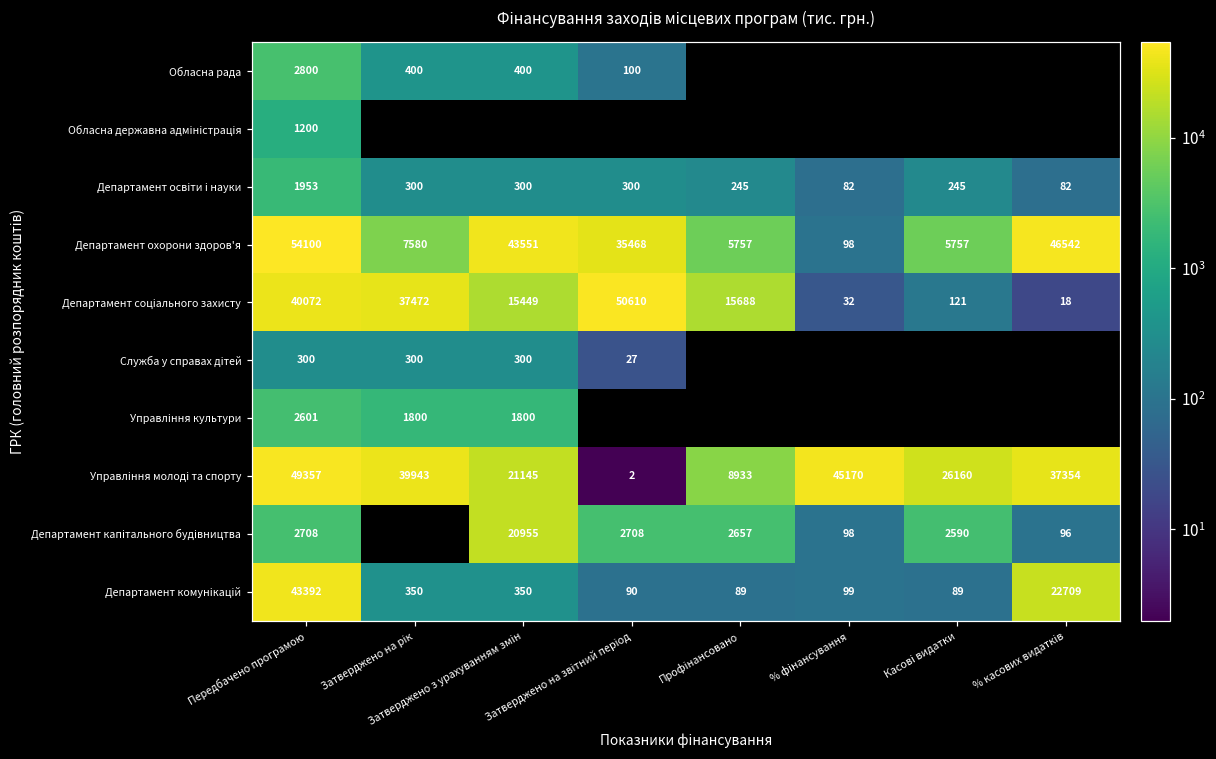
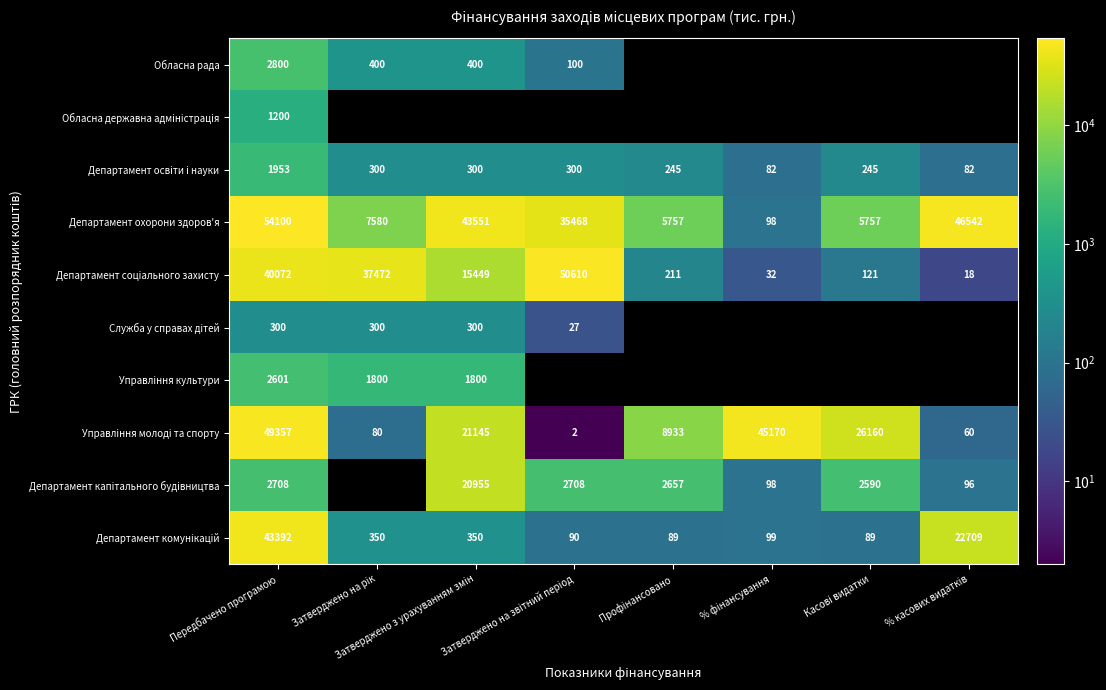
  {
    "Обласна рада": {
      "Передбачено програмою": 2800,
      "Затверджено на рік": 400,
      "Затверджено з урахуванням змін": 400,
      "Затверджено на звітний період": 100
    },
    "Обласна державна адміністрація": {
      "Передбачено програмою": 1200
    },
    "Департамент освіти і науки": {
      "Передбачено програмою": 1953,
      "Затверджено на рік": 300,
      "Затверджено з урахуванням змін": 300,
      "Затверджено на звітний період": 300,
      "Профінансовано": 245,
      "% фінансування": 82,
      "Касові видатки": 245,
      "% касових видатків": 82
    },
    "Департамент охорони здоров'я": {
      "Передбачено програмою": 54100,
      "Затверджено на рік": 7580,
      "Затверджено з урахуванням змін": 43551,
      "Затверджено на звітний період": 35468,
      "Профінансовано": 5757,
      "% фінансування": 98,
      "Касові видатки": 5757,
      "% касових видатків": 46542
    },
    "Департамент соціального захисту": {
      "Передбачено програмою": 40072,
      "Затверджено на рік": 37472,
      "Затверджено з урахуванням змін": 15449,
      "Затверджено на звітний період": 50610,
-     "Профінансовано": 15688,
+     "Профінансовано": 211,
      "% фінансування": 32,
      "Касові видатки": 121,
      "% касових видатків": 18
    },
    "Служба у справах дітей": {
      "Передбачено програмою": 300,
      "Затверджено на рік": 300,
      "Затверджено з урахуванням змін": 300,
      "Затверджено на звітний період": 27
    },
    "Управління культури": {
      "Передбачено програмою": 2601,
      "Затверджено на рік": 1800,
      "Затверджено з урахуванням змін": 1800
    },
    "Управління молоді та спорту": {
      "Передбачено програмою": 49357,
-     "Затверджено на рік": 39943,
+     "Затверджено на рік": 80,
      "Затверджено з урахуванням змін": 21145,
      "Затверджено на звітний період": 2,
      "Профінансовано": 8933,
      "% фінансування": 45170,
      "Касові видатки": 26160,
-     "% касових видатків": 37354
+     "% касових видатків": 60
    },
    "Департамент капітального будівництва": {
      "Передбачено програмою": 2708,
      "Затверджено з урахуванням змін": 20955,
      "Затверджено на звітний період": 2708,
      "Профінансовано": 2657,
      "% фінансування": 98,
      "Касові видатки": 2590,
      "% касових видатків": 96
    },
    "Департамент комунікацій": {
      "Передбачено програмою": 43392,
      "Затверджено на рік": 350,
      "Затверджено з урахуванням змін": 350,
      "Затверджено на звітний період": 90,
      "Профінансовано": 89,
      "% фінансування": 99,
      "Касові видатки": 89,
      "% касових видатків": 22709
    }
  }
